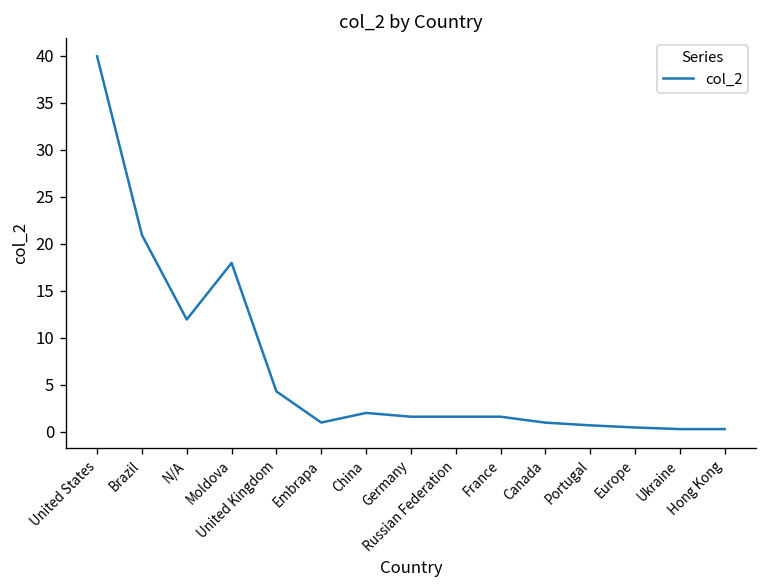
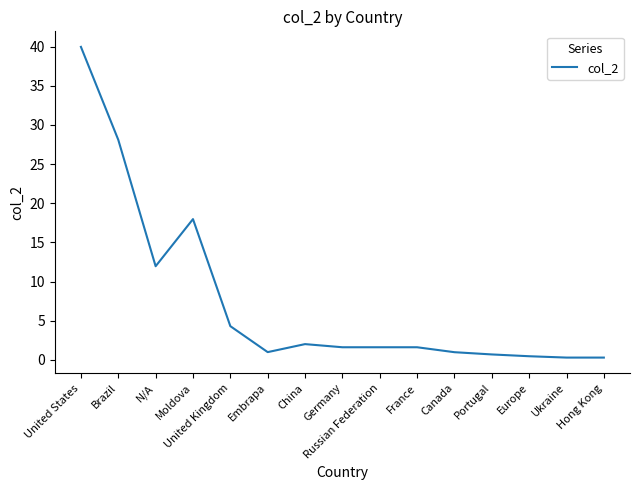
  {
    "United States": 40,
-   "Brazil": 21,
+   "Brazil": 28,
    "N/A": 12,
    "Moldova": 18,
    "United Kingdom": 4,
    "Embrapa": 1,
    "China": 2,
    "Germany": 2,
    "Russian Federation": 2,
    "France": 2,
    "Canada": 1,
    "Portugal": 1,
    "Europe": 0,
    "Ukraine": 0,
    "Hong Kong": 0
  }
